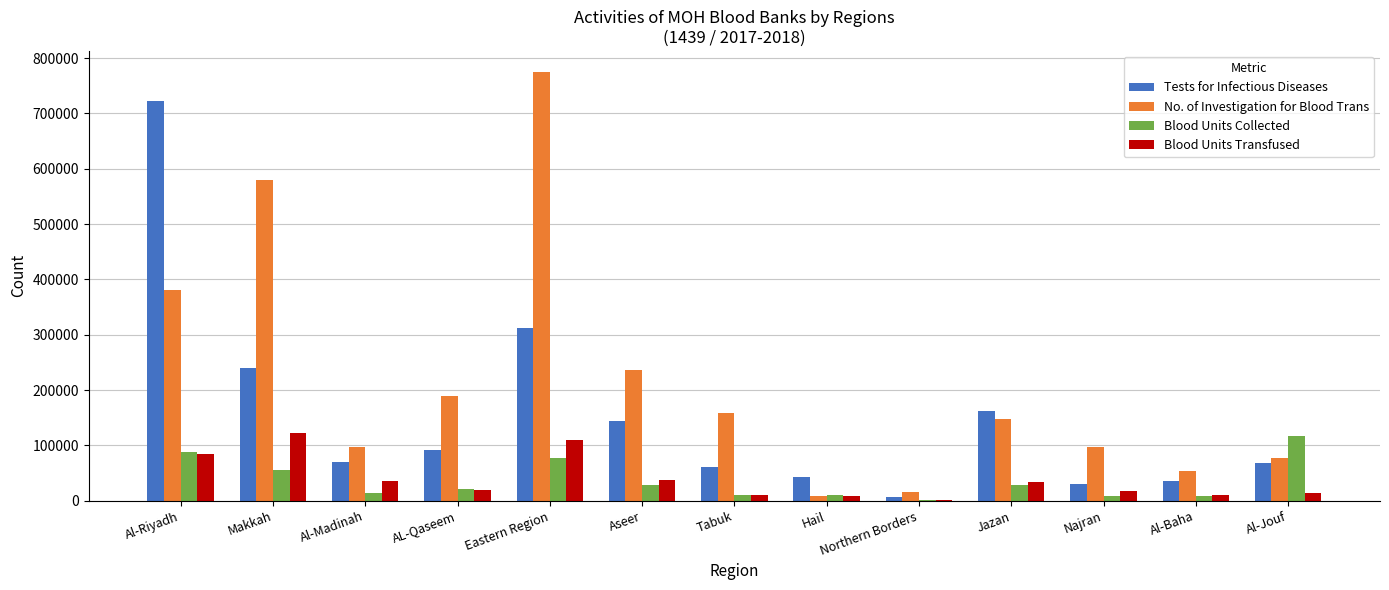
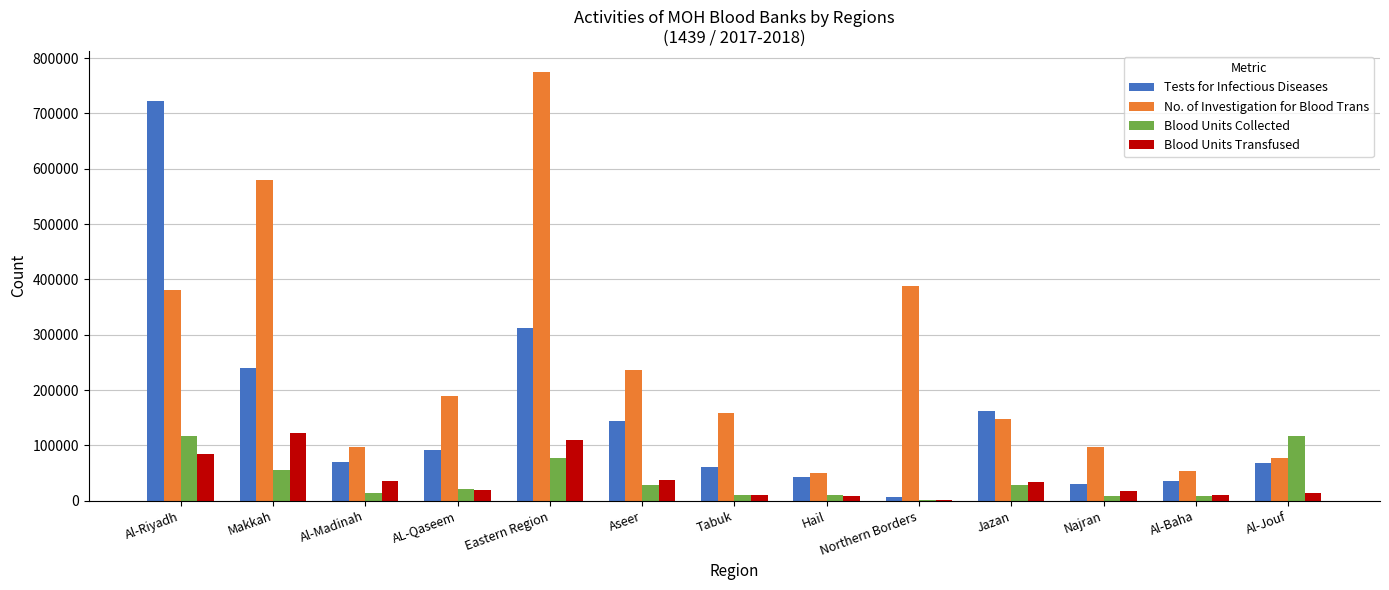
  {
    "Tests for Infectious Diseases": {
      "Al-Riyadh": 720000,
      "Makkah": 240000,
      "Al-Madinah": 70000,
      "AL-Qaseem": 90000,
      "Eastern Region": 310000,
      "Aseer": 140000,
      "Tabuk": 60000,
      "Hail": 40000,
      "Northern Borders": 10000,
      "Jazan": 160000,
      "Najran": 30000,
      "Al-Baha": 40000,
      "Al-Jouf": 70000
    },
    "No. of Investigation for Blood Trans": {
      "Al-Riyadh": 380000,
      "Makkah": 580000,
      "Al-Madinah": 100000,
      "AL-Qaseem": 190000,
      "Eastern Region": 770000,
      "Aseer": 240000,
      "Tabuk": 160000,
-     "Hail": 10000,
-     "Northern Borders": 10000,
+     "Hail": 50000,
+     "Northern Borders": 390000,
      "Jazan": 150000,
      "Najran": 100000,
      "Al-Baha": 50000,
      "Al-Jouf": 80000
    },
    "Blood Units Collected": {
-     "Al-Riyadh": 90000,
+     "Al-Riyadh": 120000,
      "Makkah": 60000,
      "Al-Madinah": 10000,
      "AL-Qaseem": 20000,
      "Eastern Region": 80000,
      "Aseer": 30000,
      "Tabuk": 10000,
      "Hail": 10000,
      "Jazan": 30000,
      "Najran": 10000,
      "Al-Baha": 10000,
      "Al-Jouf": 120000
    },
    "Blood Units Transfused": {
      "Al-Riyadh": 80000,
      "Makkah": 120000,
      "Al-Madinah": 40000,
      "AL-Qaseem": 20000,
      "Eastern Region": 110000,
      "Aseer": 40000,
      "Tabuk": 10000,
      "Hail": 10000,
      "Jazan": 30000,
      "Najran": 20000,
      "Al-Baha": 10000,
      "Al-Jouf": 10000
    }
  }
